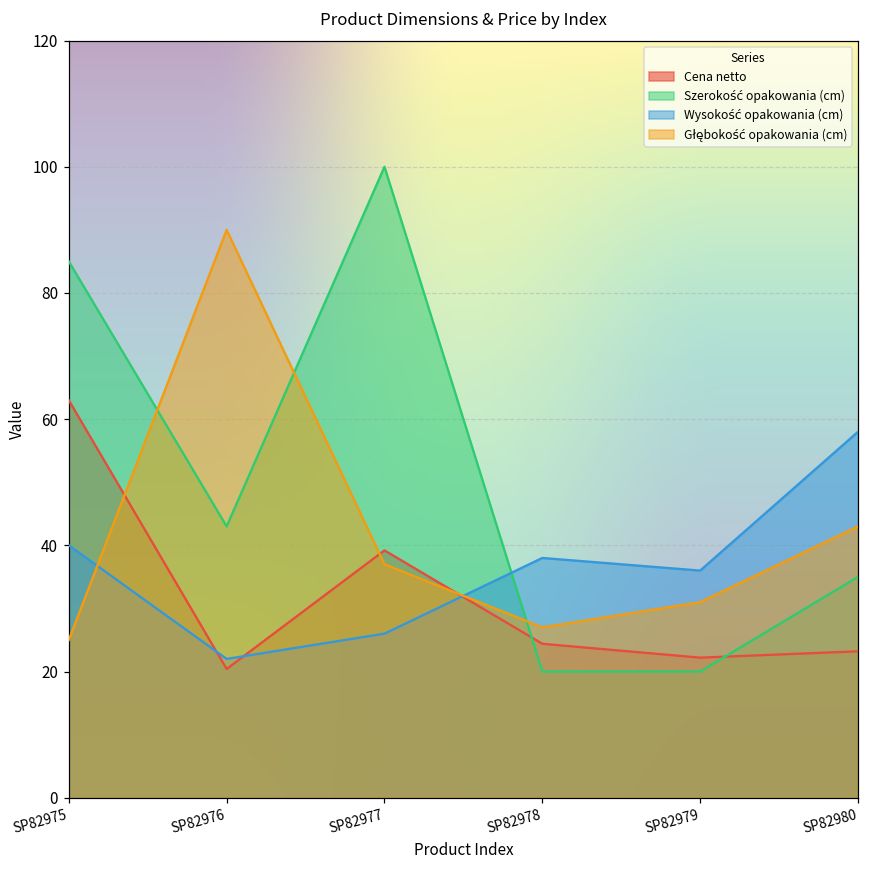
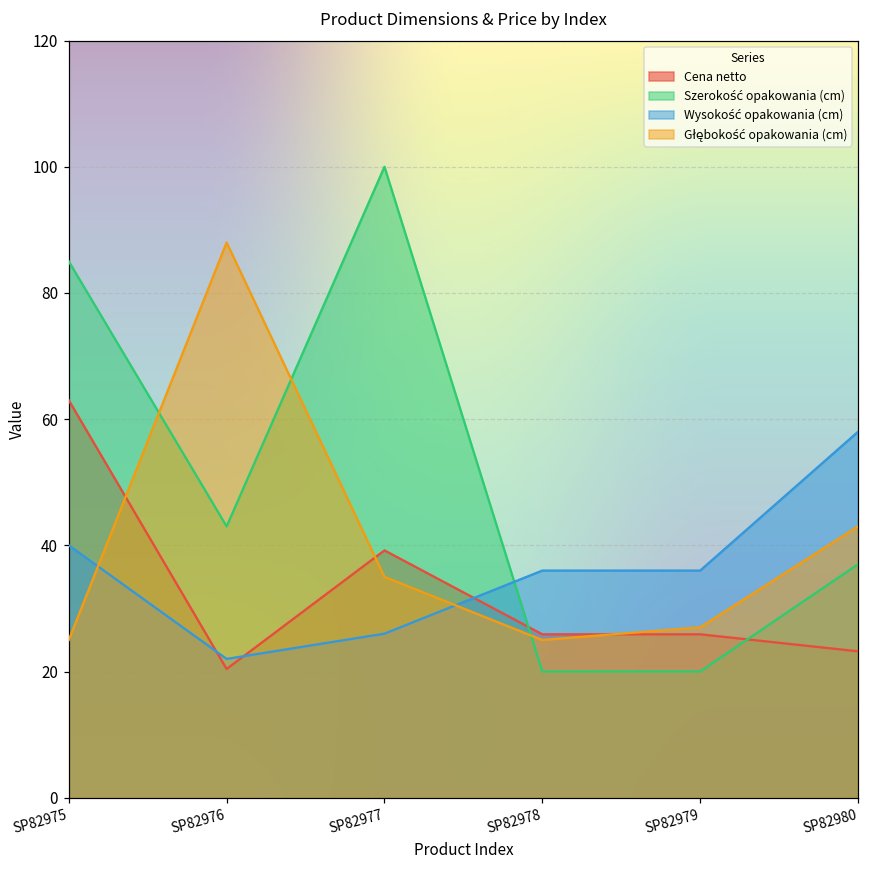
  {
    "Cena netto": {
      "SP82975": 63,
      "SP82976": 20,
      "SP82977": 39,
-     "SP82978": 24,
-     "SP82979": 22,
+     "SP82978": 26,
+     "SP82979": 26,
      "SP82980": 23
    },
    "Szerokość opakowania (cm)": {
      "SP82975": 85,
      "SP82976": 43,
      "SP82977": 100,
      "SP82978": 20,
      "SP82979": 20,
-     "SP82980": 35
+     "SP82980": 37
    },
    "Wysokość opakowania (cm)": {
      "SP82975": 40,
      "SP82976": 22,
      "SP82977": 26,
-     "SP82978": 38,
+     "SP82978": 36,
      "SP82979": 36,
      "SP82980": 58
    },
    "Głębokość opakowania (cm)": {
      "SP82975": 25,
-     "SP82976": 90,
-     "SP82977": 37,
-     "SP82978": 27,
-     "SP82979": 31,
+     "SP82976": 88,
+     "SP82977": 35,
+     "SP82978": 25,
+     "SP82979": 27,
      "SP82980": 43
    }
  }
